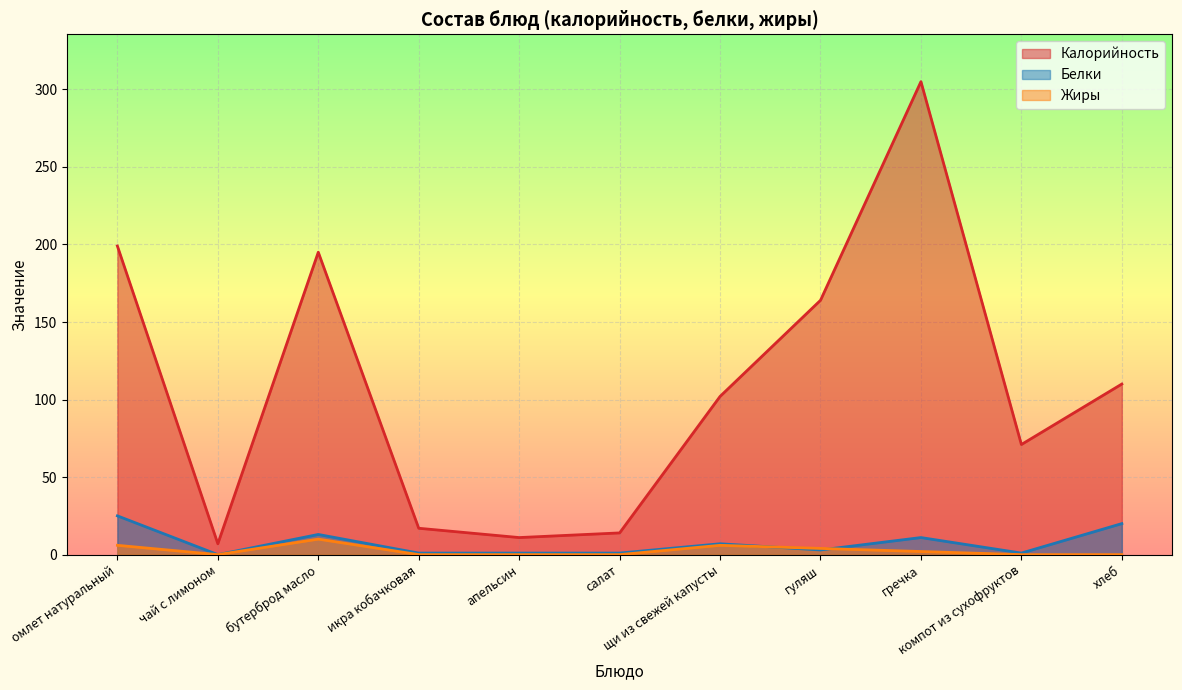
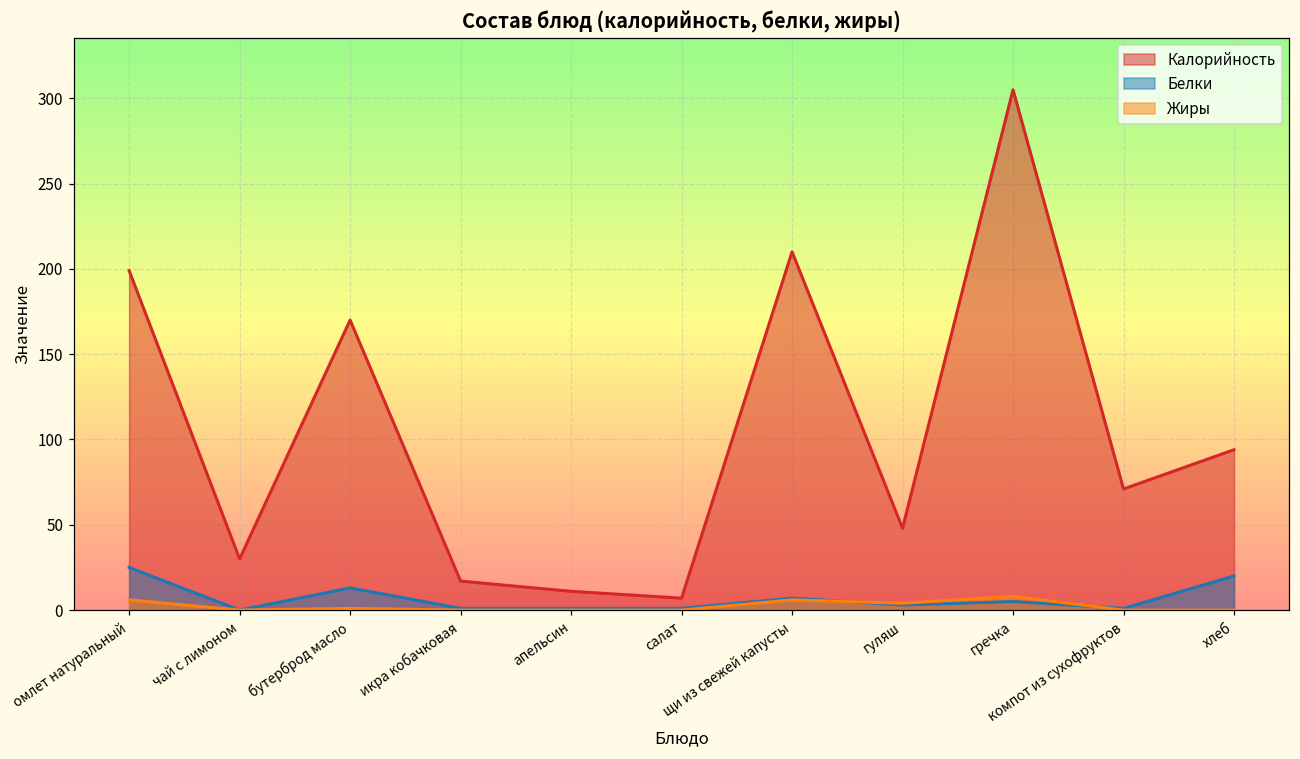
  {
    "Калорийность": {
      "омлет натуральный": 199,
-     "чай с лимоном": 7,
-     "бутерброд масло": 195,
+     "чай с лимоном": 30,
+     "бутерброд масло": 170,
      "икра кобачковая": 17,
      "апельсин": 11,
-     "салат": 14,
-     "щи из свежей капусты": 102,
-     "гуляш": 164,
+     "салат": 7,
+     "щи из свежей капусты": 210,
+     "гуляш": 48,
      "гречка": 305,
      "компот из сухофруктов": 71,
-     "хлеб": 110
+     "хлеб": 94
    },
    "Белки": {
      "омлет натуральный": 25,
      "бутерброд масло": 13,
-     "гречка": 11,
+     "гречка": 5,
      "хлеб": 20
    },
    "Жиры": {
      "омлет натуральный": 6,
-     "бутерброд масло": 10,
-     "гречка": 2,
+     "бутерброд масло": 1,
+     "гречка": 8,
      "хлеб": 0
    }
  }
